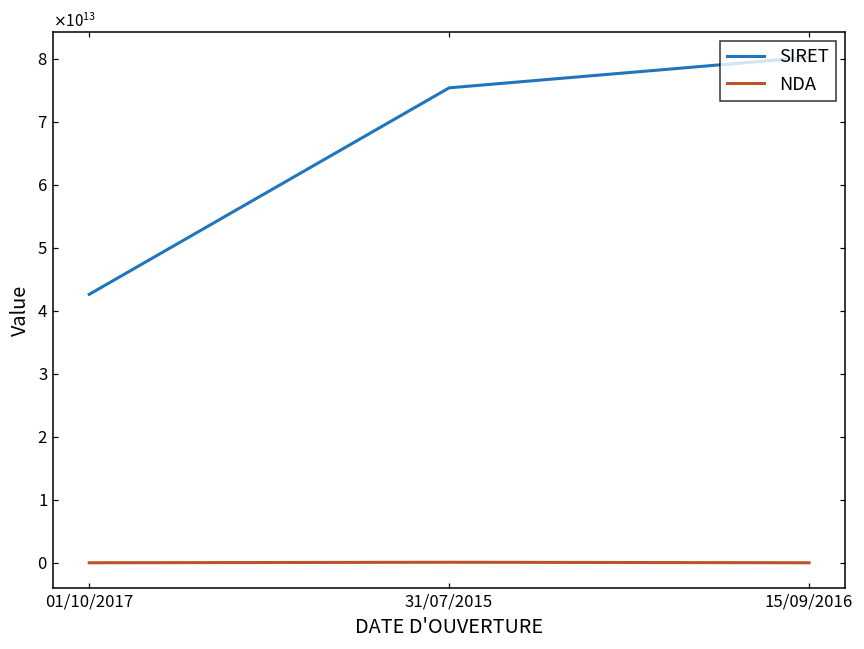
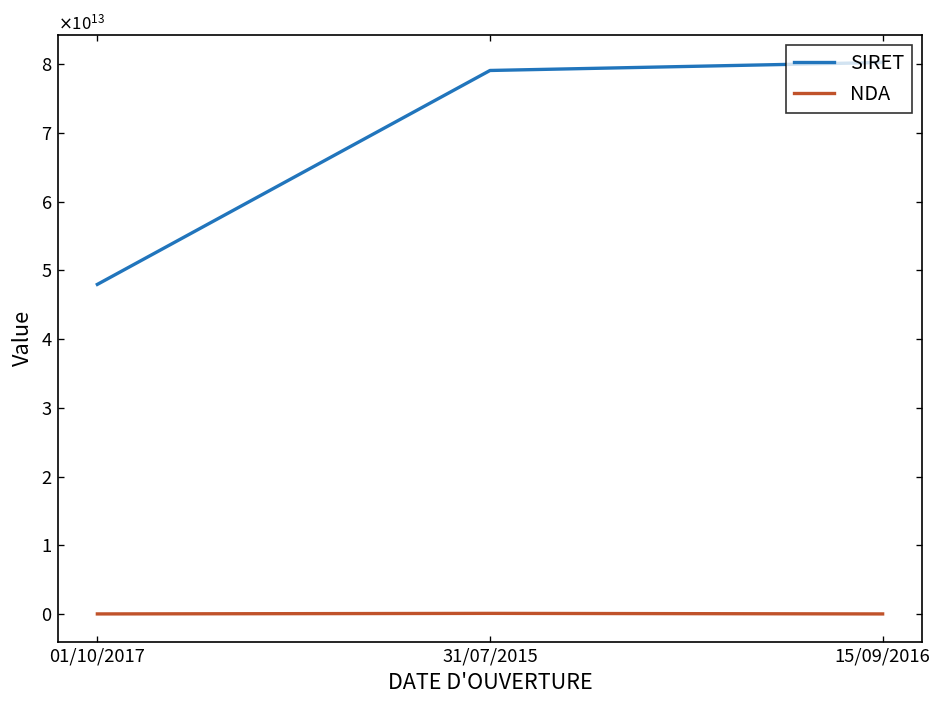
  {
    "SIRET": {
-     "01/10/2017": 43000000000000,
-     "31/07/2015": 75000000000000
+     "01/10/2017": 48000000000000,
+     "31/07/2015": 79000000000000
    },
    "NDA": {
      "01/10/2017": 0,
      "31/07/2015": 0,
      "15/09/2016": 0
    }
  }
